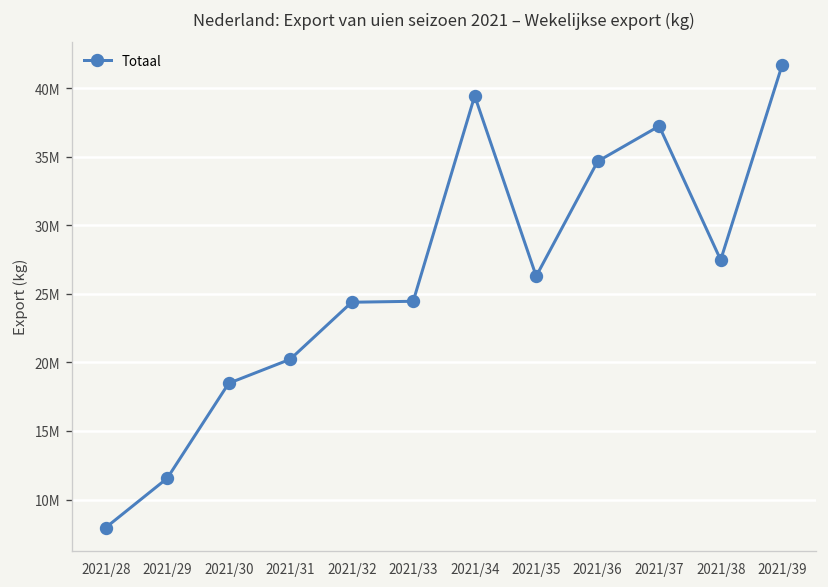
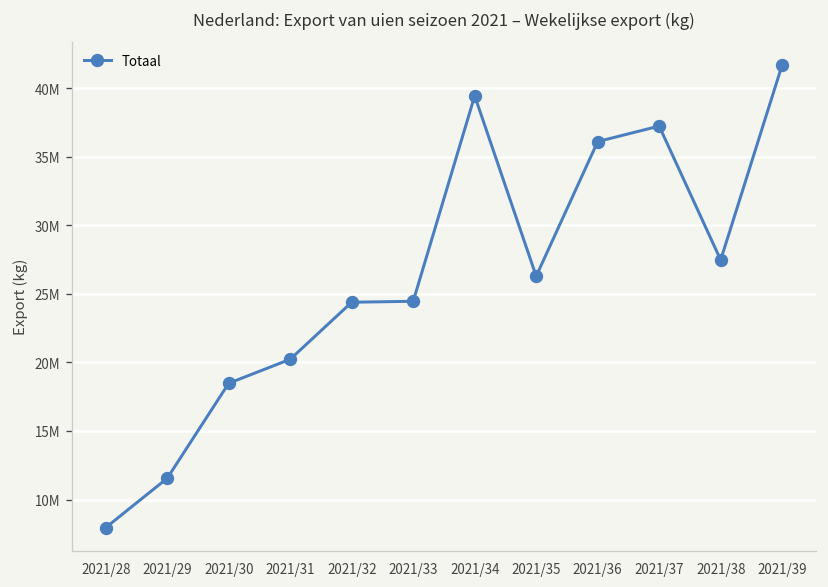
  {
    "2021/28": 8000000,
    "2021/29": 11600000,
    "2021/30": 18500000,
    "2021/31": 20200000,
    "2021/32": 24400000,
    "2021/33": 24500000,
    "2021/34": 39500000,
    "2021/35": 26300000,
-   "2021/36": 34700000,
+   "2021/36": 36100000,
    "2021/37": 37200000,
    "2021/38": 27500000,
    "2021/39": 41700000
  }
